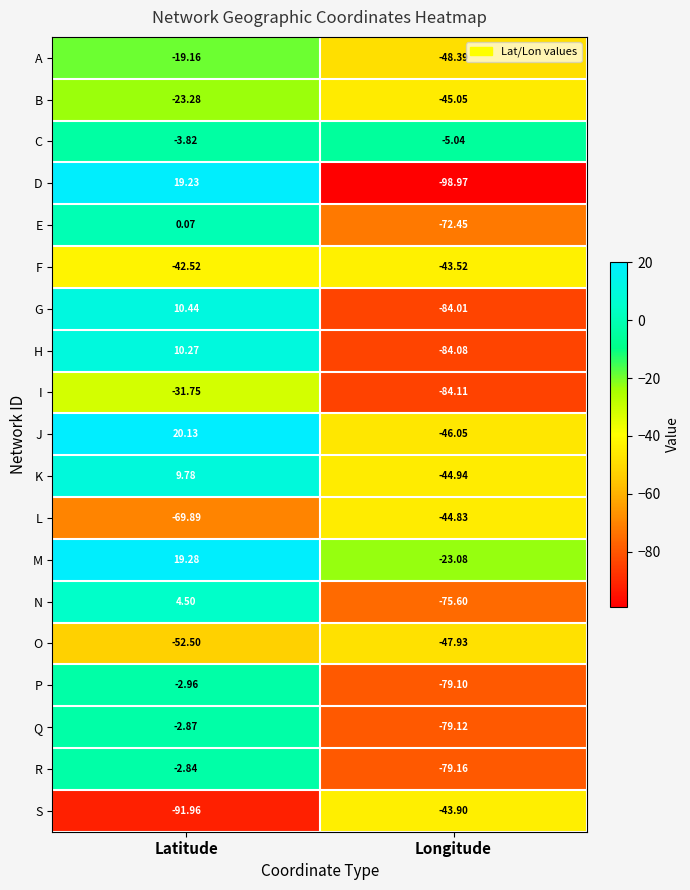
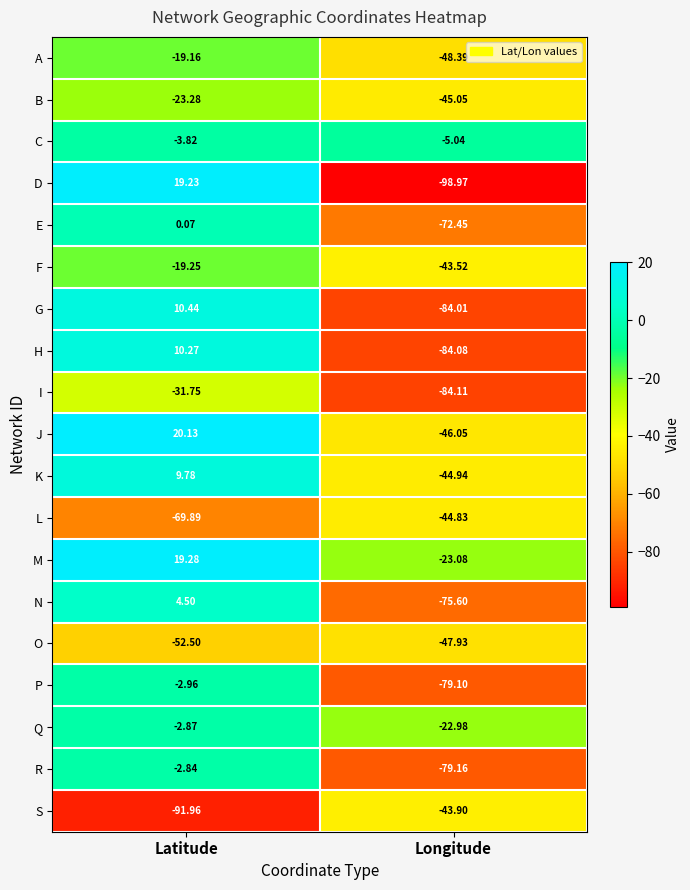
  {
    "A": {
      "Latitude": -19.16
    },
    "B": {
      "Latitude": -23.28,
      "Longitude": -45.05
    },
    "C": {
      "Latitude": -3.82,
      "Longitude": -5.04
    },
    "D": {
      "Latitude": 19.23,
      "Longitude": -98.97
    },
    "E": {
      "Latitude": 0.07,
      "Longitude": -72.45
    },
    "F": {
-     "Latitude": -42.52,
+     "Latitude": -19.25,
      "Longitude": -43.52
    },
    "G": {
      "Latitude": 10.44,
      "Longitude": -84.01
    },
    "H": {
      "Latitude": 10.27,
      "Longitude": -84.08
    },
    "I": {
      "Latitude": -31.75,
      "Longitude": -84.11
    },
    "J": {
      "Latitude": 20.13,
      "Longitude": -46.05
    },
    "K": {
      "Latitude": 9.78,
      "Longitude": -44.94
    },
    "L": {
      "Latitude": -69.89,
      "Longitude": -44.83
    },
    "M": {
      "Latitude": 19.28,
      "Longitude": -23.08
    },
    "N": {
      "Latitude": 4.50,
      "Longitude": -75.60
    },
    "O": {
      "Latitude": -52.50,
      "Longitude": -47.93
    },
    "P": {
      "Latitude": -2.96,
      "Longitude": -79.10
    },
    "Q": {
      "Latitude": -2.87,
-     "Longitude": -79.12
+     "Longitude": -22.98
    },
    "R": {
      "Latitude": -2.84,
      "Longitude": -79.16
    },
    "S": {
      "Latitude": -91.96,
      "Longitude": -43.90
    }
  }
